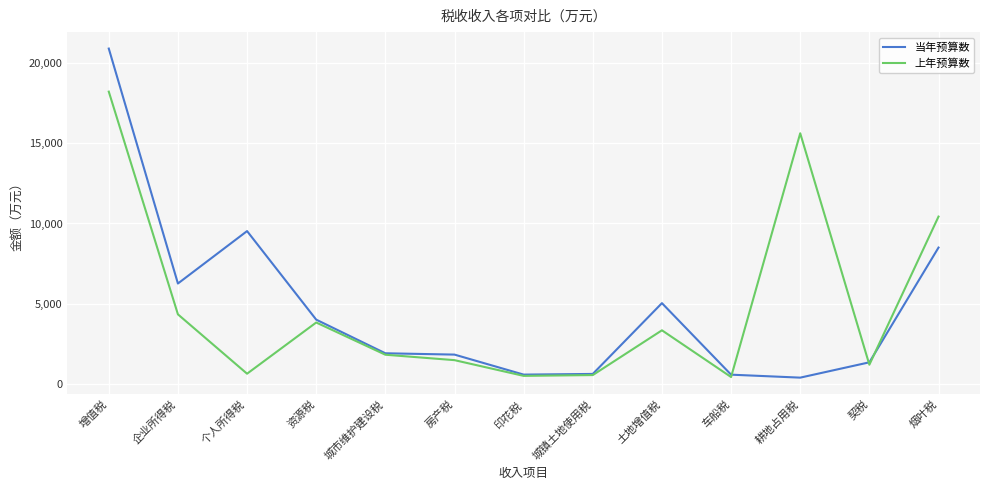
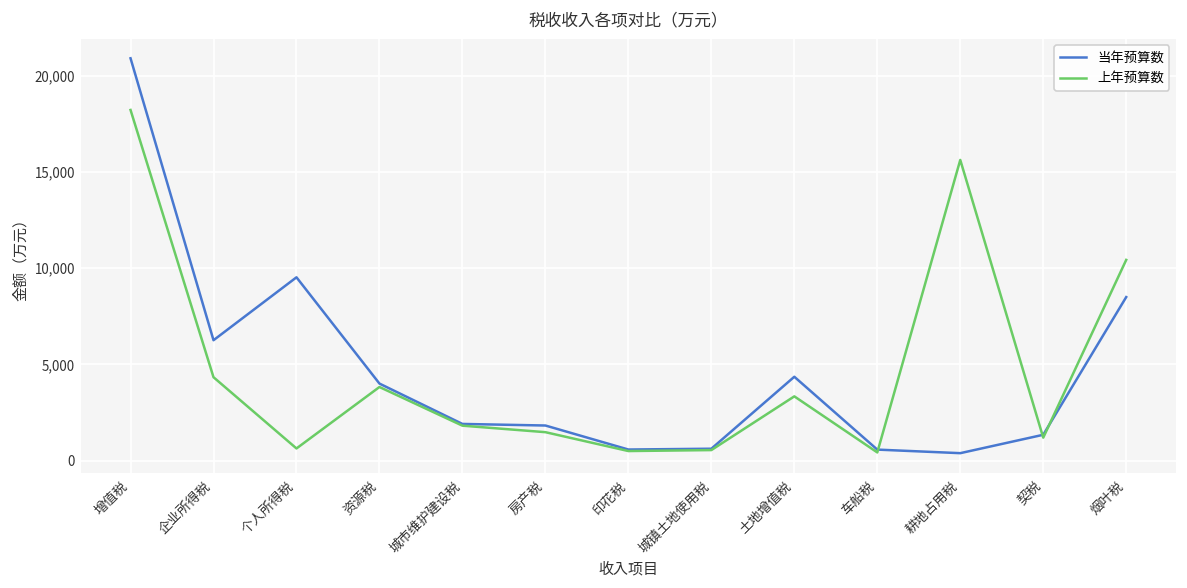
  {
    "当年预算数": {
      "增值税": "20,900",
      "企业所得税": "6,300",
      "个人所得税": "9,500",
      "资源税": "4,000",
      "房产税": "1,800",
-     "土地增值税": "5,000",
+     "土地增值税": "4,400",
      "耕地占用税": "400",
      "烟叶税": "8,500"
    },
    "上年预算数": {
      "增值税": "18,200",
      "企业所得税": "4,300",
      "个人所得税": "600",
      "资源税": "3,800",
      "房产税": "1,500",
      "土地增值税": "3,300",
      "耕地占用税": "15,600",
      "烟叶税": "10,400"
    }
  }
